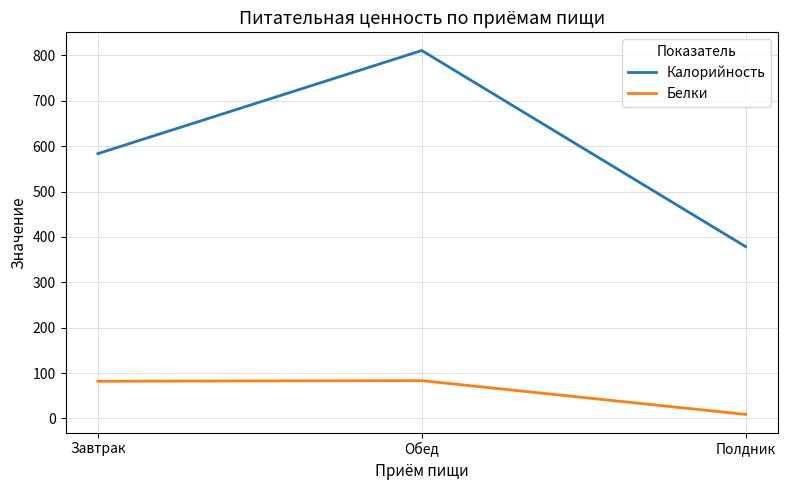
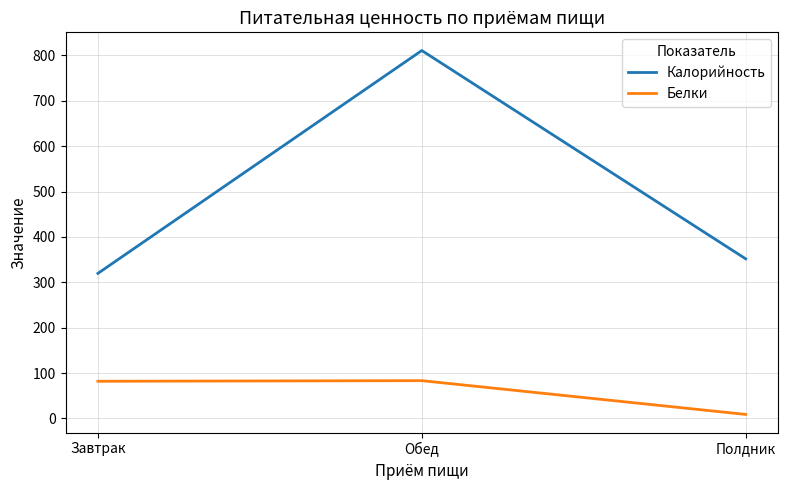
  {
    "Калорийность": {
-     "Завтрак": 580,
+     "Завтрак": 320,
      "Обед": 810,
-     "Полдник": 380
+     "Полдник": 350
    },
    "Белки": {
      "Завтрак": 80,
      "Обед": 80,
      "Полдник": 10
    }
  }
